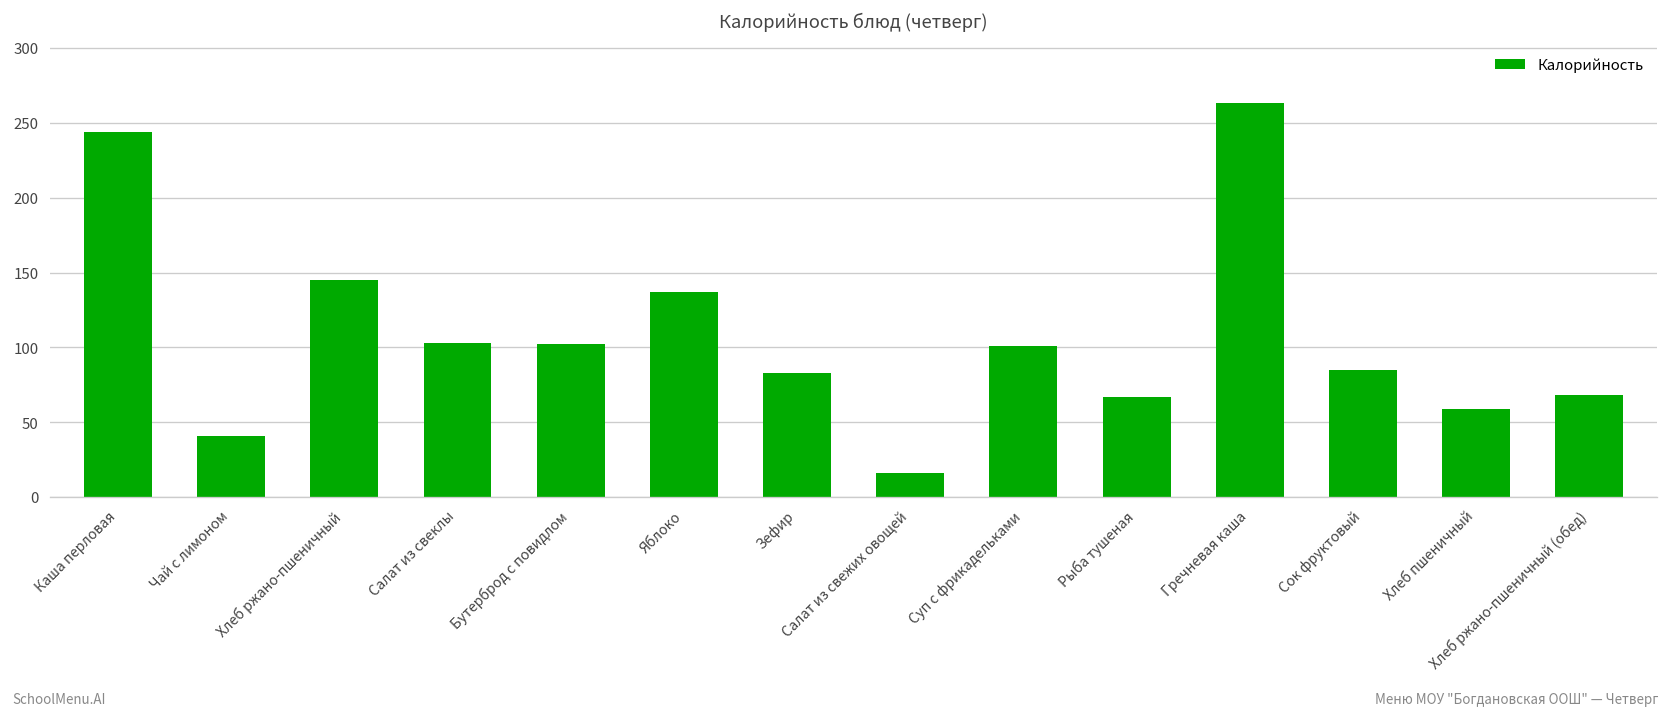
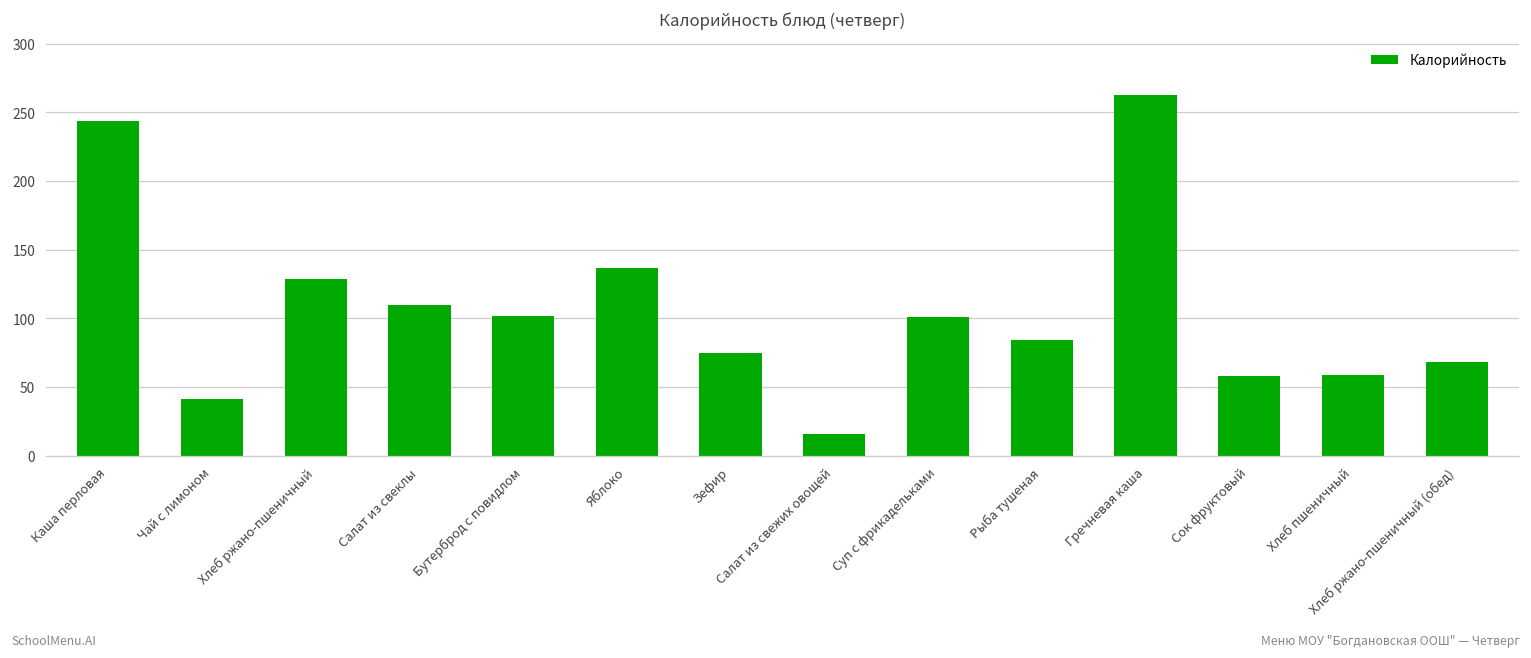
  {
    "Каша перловая": 244,
    "Чай с лимоном": 41,
-   "Хлеб ржано-пшеничный": 145,
-   "Салат из свеклы": 103,
+   "Хлеб ржано-пшеничный": 129,
+   "Салат из свеклы": 110,
    "Бутерброд с повидлом": 102,
    "Яблоко": 137,
-   "Зефир": 83,
+   "Зефир": 75,
    "Салат из свежих овощей": 16,
    "Суп с фрикадельками": 101,
-   "Рыба тушеная": 67,
+   "Рыба тушеная": 84,
    "Гречневая каша": 263,
-   "Сок фруктовый": 85,
+   "Сок фруктовый": 58,
    "Хлеб пшеничный": 59,
    "Хлеб ржано-пшеничный (обед)": 68
  }
